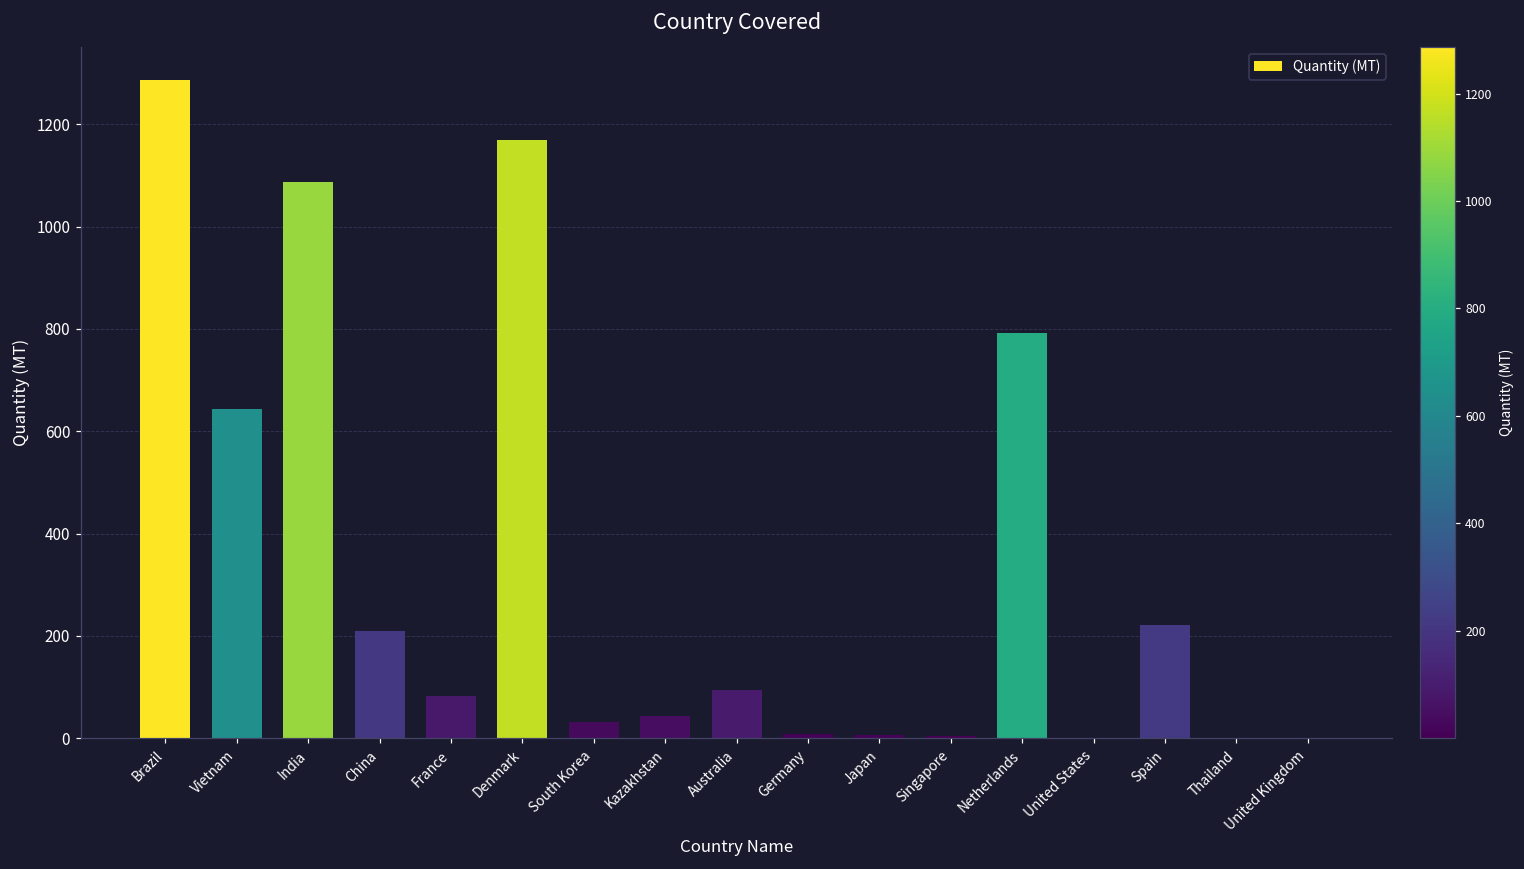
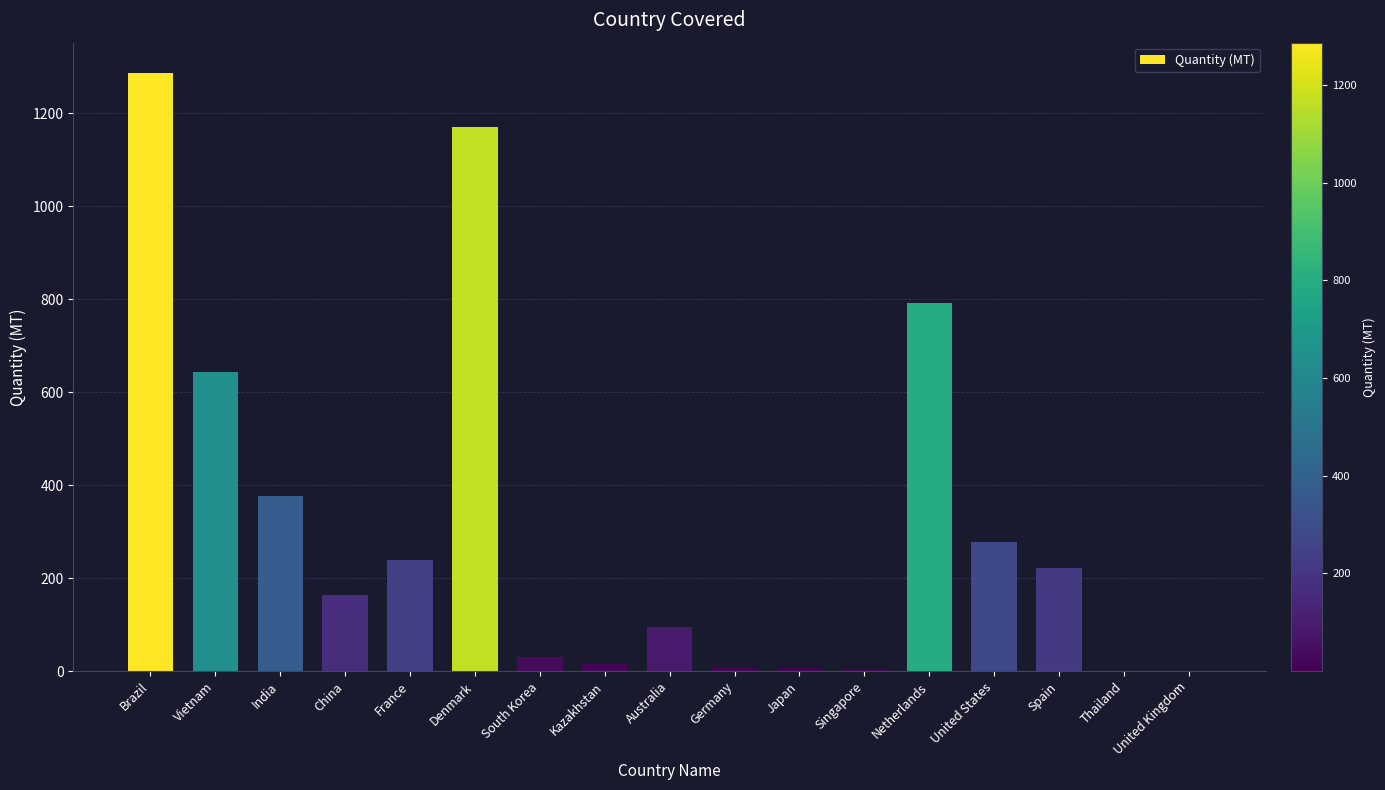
  {
    "Brazil": 1290,
    "Vietnam": 640,
-   "India": 1090,
-   "China": 210,
-   "France": 80,
+   "India": 380,
+   "China": 160,
+   "France": 240,
    "Denmark": 1170,
    "South Korea": 30,
-   "Kazakhstan": 40,
+   "Kazakhstan": 20,
    "Australia": 90,
    "Germany": 10,
    "Japan": 10,
    "Netherlands": 790,
-   "United States": 0,
+   "United States": 280,
    "Spain": 220
  }
